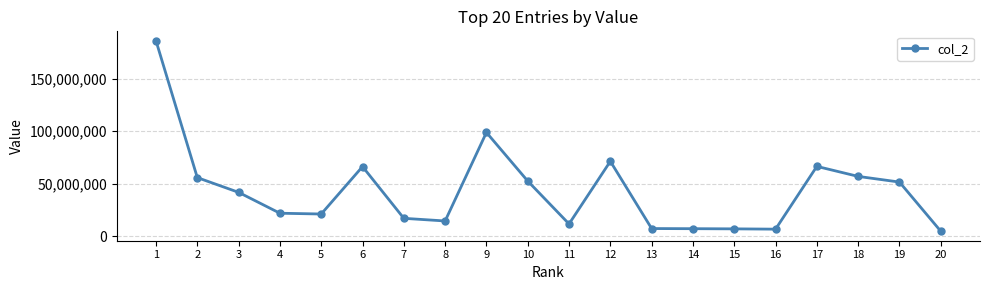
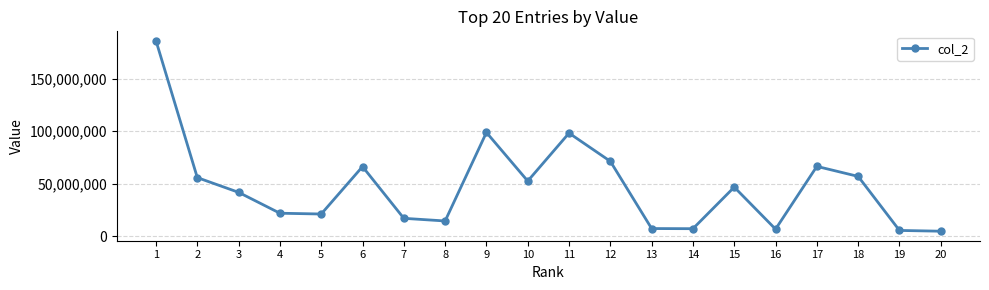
  {
    "1": "186,000,000",
    "2": "56,000,000",
    "3": "42,000,000",
    "4": "22,000,000",
    "5": "21,000,000",
    "6": "66,000,000",
    "7": "17,000,000",
    "8": "14,000,000",
    "9": "99,000,000",
    "10": "52,000,000",
-   "11": "12,000,000",
+   "11": "98,000,000",
    "12": "71,000,000",
    "13": "7,000,000",
    "14": "7,000,000",
-   "15": "7,000,000",
+   "15": "47,000,000",
    "16": "7,000,000",
    "17": "66,000,000",
    "18": "57,000,000",
-   "19": "51,000,000",
+   "19": "5,000,000",
    "20": "5,000,000"
  }
